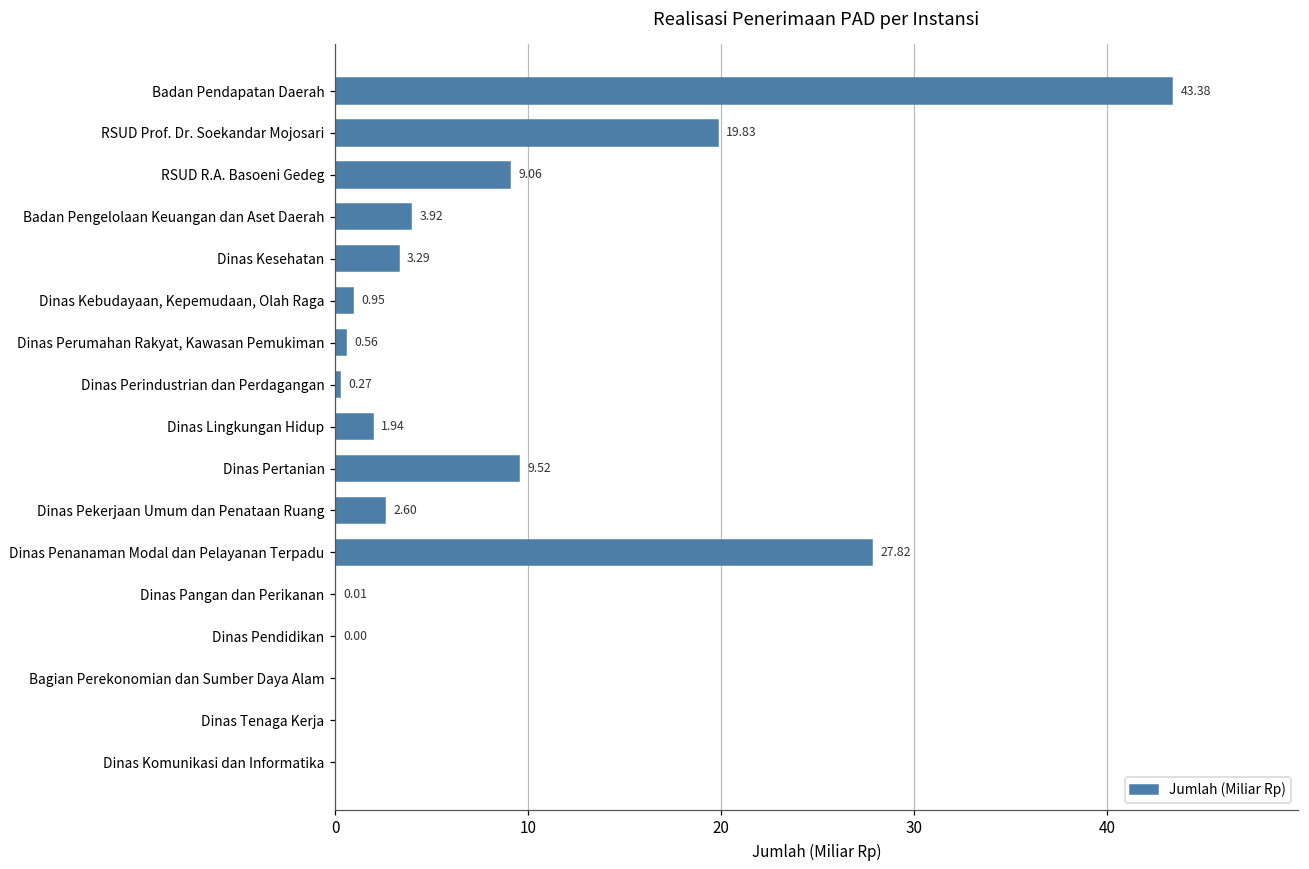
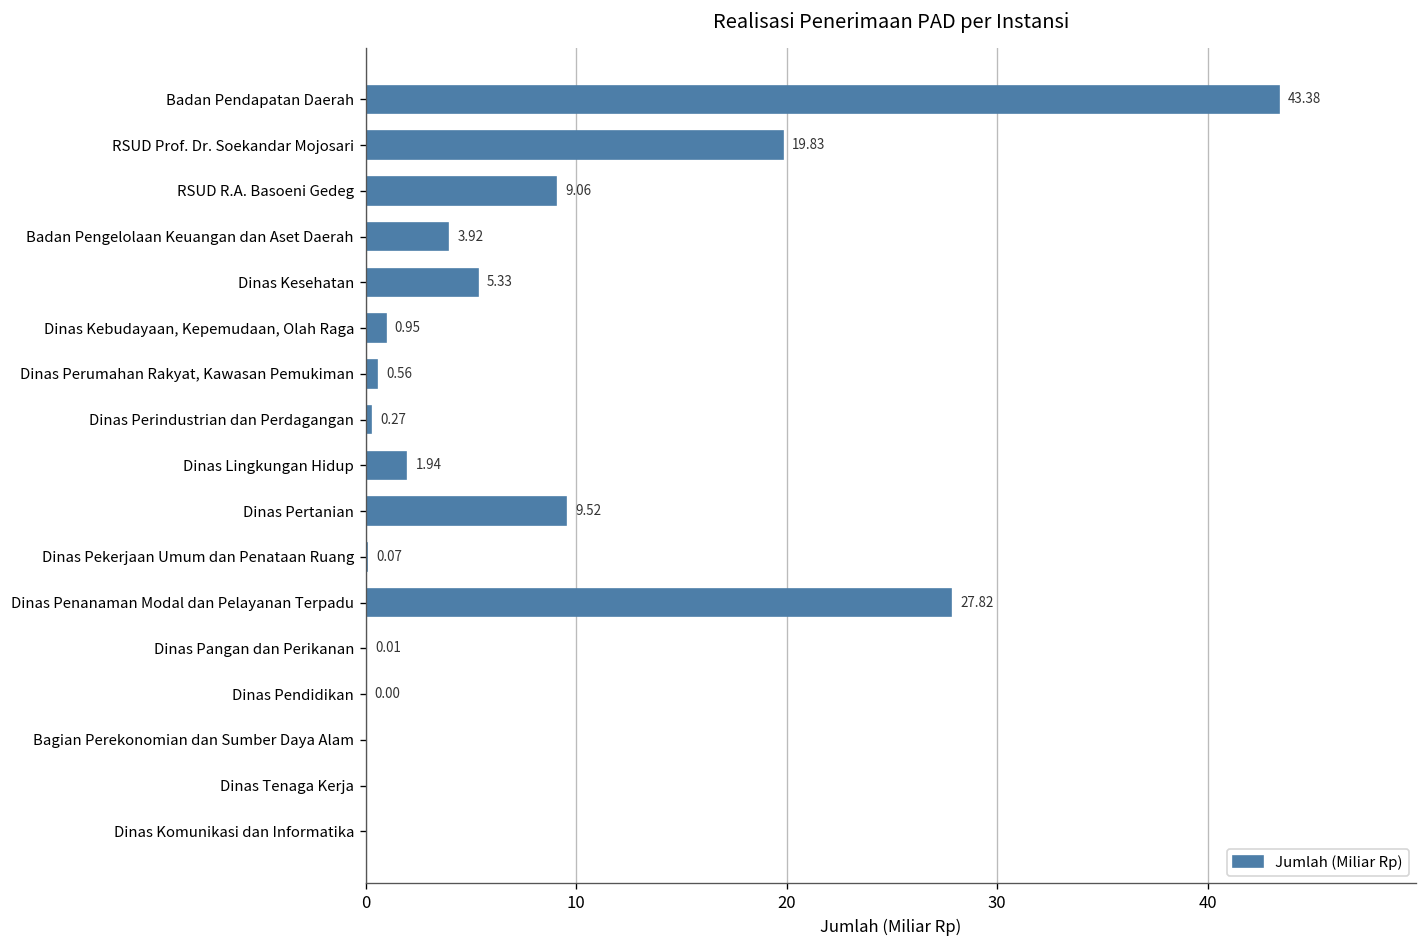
  {
    "Badan Pendapatan Daerah": 43.38,
    "RSUD Prof. Dr. Soekandar Mojosari": 19.83,
    "RSUD R.A. Basoeni Gedeg": 9.06,
    "Badan Pengelolaan Keuangan dan Aset Daerah": 3.92,
-   "Dinas Kesehatan": 3.29,
+   "Dinas Kesehatan": 5.33,
    "Dinas Kebudayaan, Kepemudaan, Olah Raga": 0.95,
    "Dinas Perumahan Rakyat, Kawasan Pemukiman": 0.56,
    "Dinas Perindustrian dan Perdagangan": 0.27,
    "Dinas Lingkungan Hidup": 1.94,
    "Dinas Pertanian": 9.52,
-   "Dinas Pekerjaan Umum dan Penataan Ruang": 2.60,
+   "Dinas Pekerjaan Umum dan Penataan Ruang": 0.07,
    "Dinas Penanaman Modal dan Pelayanan Terpadu": 27.82,
    "Dinas Pangan dan Perikanan": 0.01,
    "Dinas Pendidikan": 0.00
  }
